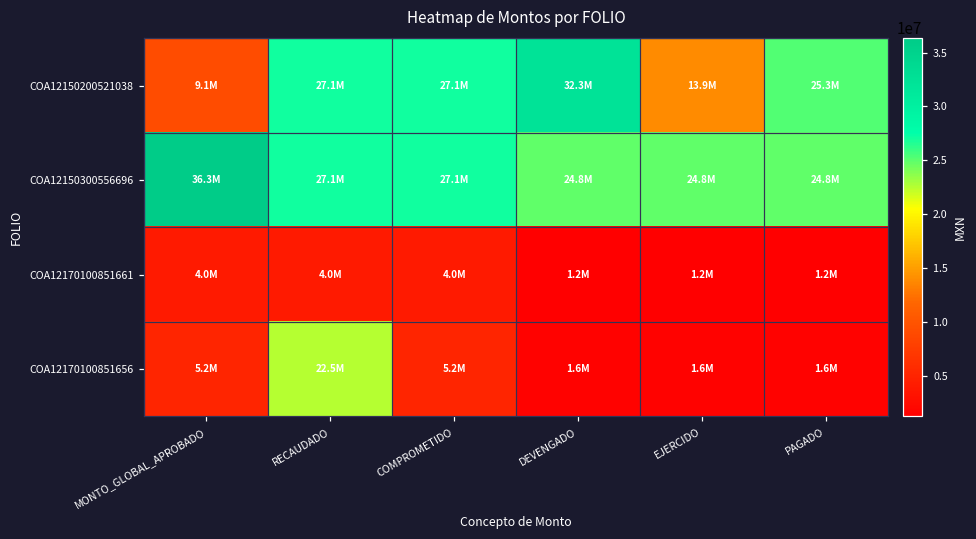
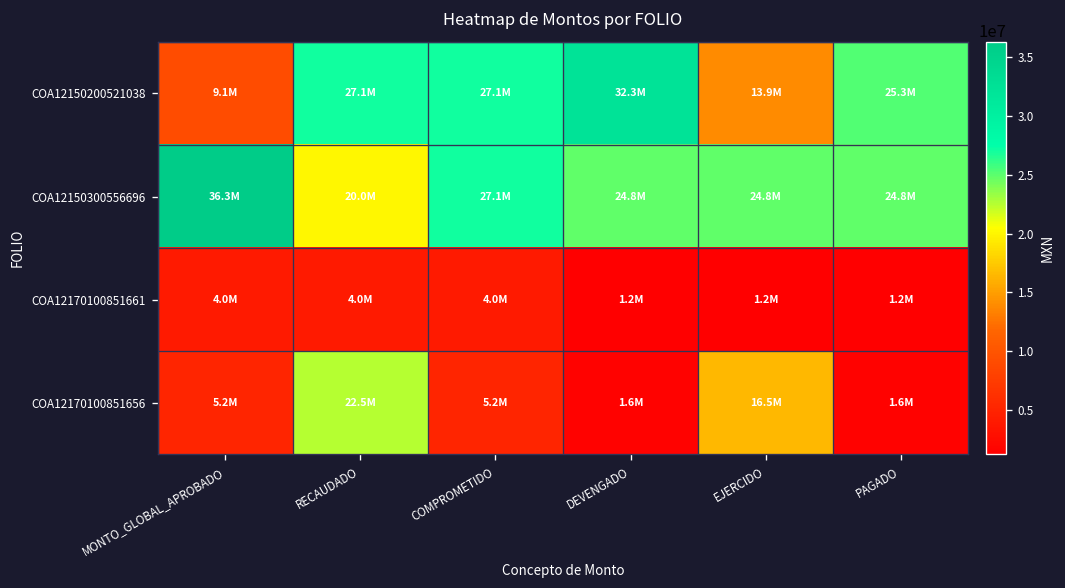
  {
    "COA12150200521038": {
      "MONTO_GLOBAL_APROBADO": "9.1M",
      "RECAUDADO": "27.1M",
      "COMPROMETIDO": "27.1M",
      "DEVENGADO": "32.3M",
      "EJERCIDO": "13.9M",
      "PAGADO": "25.3M"
    },
    "COA12150300556696": {
      "MONTO_GLOBAL_APROBADO": "36.3M",
-     "RECAUDADO": "27.1M",
+     "RECAUDADO": "20.0M",
      "COMPROMETIDO": "27.1M",
      "DEVENGADO": "24.8M",
      "EJERCIDO": "24.8M",
      "PAGADO": "24.8M"
    },
    "COA12170100851661": {
      "MONTO_GLOBAL_APROBADO": "4.0M",
      "RECAUDADO": "4.0M",
      "COMPROMETIDO": "4.0M",
      "DEVENGADO": "1.2M",
      "EJERCIDO": "1.2M",
      "PAGADO": "1.2M"
    },
    "COA12170100851656": {
      "MONTO_GLOBAL_APROBADO": "5.2M",
      "RECAUDADO": "22.5M",
      "COMPROMETIDO": "5.2M",
      "DEVENGADO": "1.6M",
-     "EJERCIDO": "1.6M",
+     "EJERCIDO": "16.5M",
      "PAGADO": "1.6M"
    }
  }
